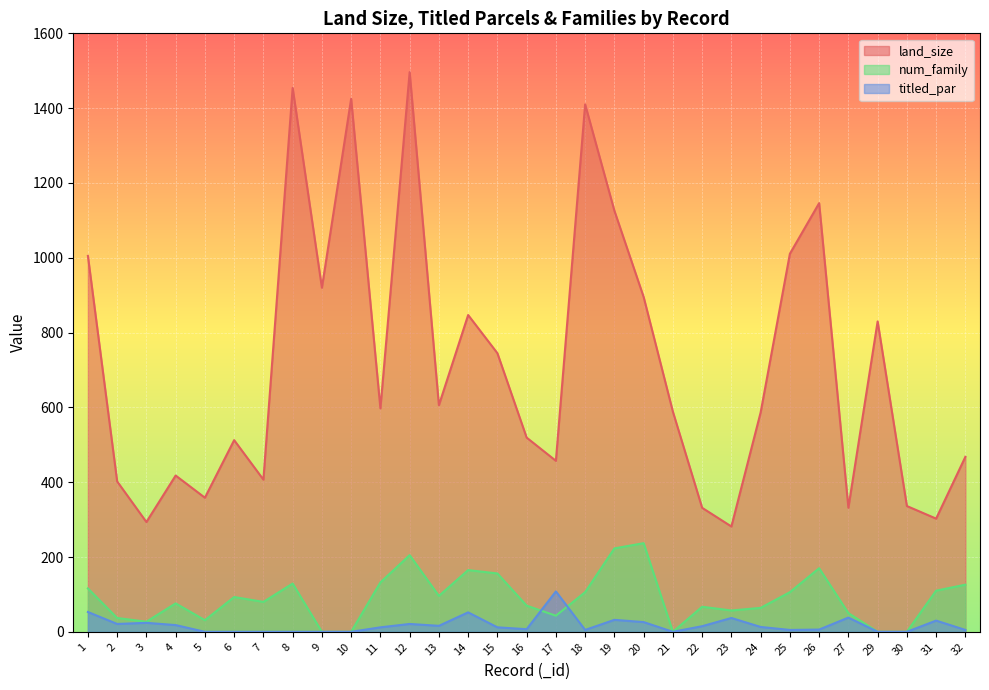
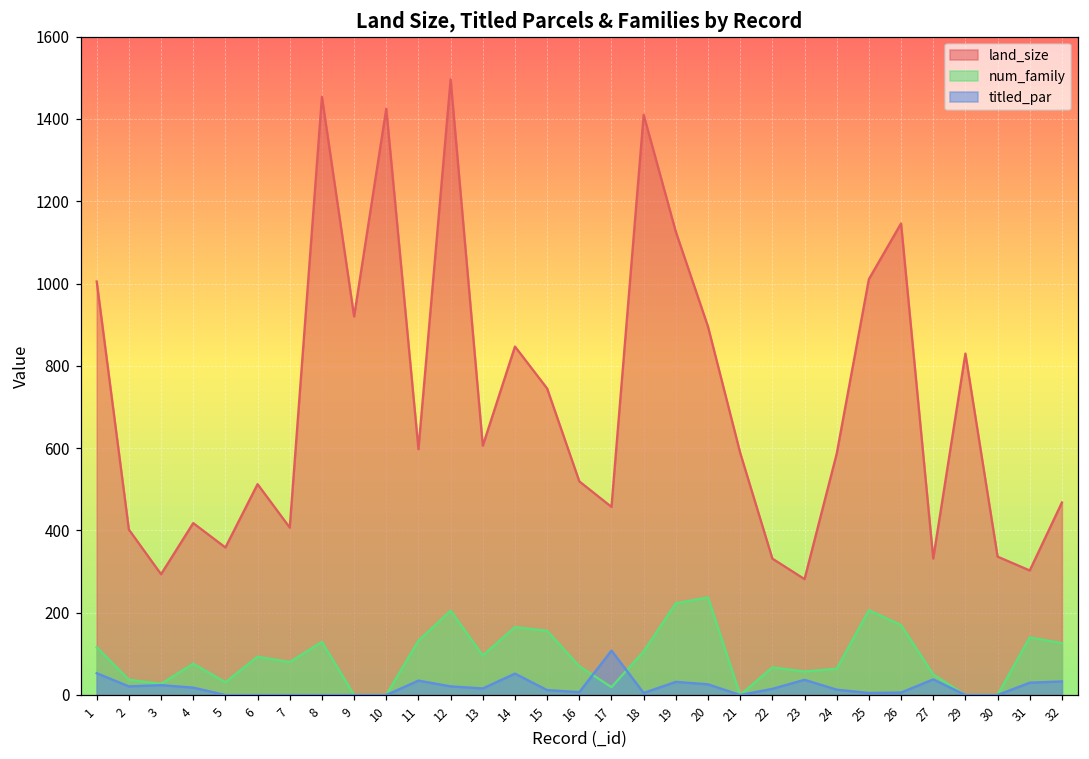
  {
    "land_size": {
      "1": 1010,
      "2": 400,
      "3": 290,
      "4": 420,
      "5": 360,
      "6": 510,
      "7": 410,
      "8": 1450,
      "9": 920,
      "10": 1430,
      "11": 600,
      "12": 1500,
      "13": 610,
      "14": 850,
      "15": 740,
      "16": 520,
      "17": 460,
      "18": 1410,
      "19": 1130,
      "20": 900,
      "21": 590,
      "22": 330,
      "23": 280,
      "24": 590,
      "25": 1010,
      "26": 1150,
      "27": 330,
      "29": 830,
      "30": 340,
      "31": 300,
      "32": 470
    },
    "num_family": {
      "1": 120,
      "2": 40,
      "4": 80,
      "5": 30,
      "6": 90,
      "7": 80,
      "8": 130,
      "11": 130,
      "12": 210,
      "13": 100,
      "14": 170,
      "15": 160,
      "16": 70,
-     "17": 40,
+     "17": 20,
      "18": 110,
      "19": 220,
      "20": 240,
      "22": 70,
      "23": 60,
      "24": 60,
-     "25": 110,
+     "25": 210,
      "26": 170,
      "27": 50,
-     "31": 110,
+     "31": 140,
      "32": 130
    },
    "titled_par": {
      "1": 50,
      "2": 20,
      "4": 20,
      "5": 0,
      "6": 0,
      "7": 0,
      "8": 0,
-     "11": 10,
+     "11": 40,
      "12": 20,
      "13": 20,
      "14": 50,
      "15": 10,
      "16": 10,
      "17": 110,
      "18": 10,
      "19": 30,
      "20": 30,
      "22": 20,
      "23": 40,
      "24": 10,
      "25": 10,
      "26": 10,
      "27": 40,
      "31": 30,
-     "32": 10
+     "32": 30
    }
  }
